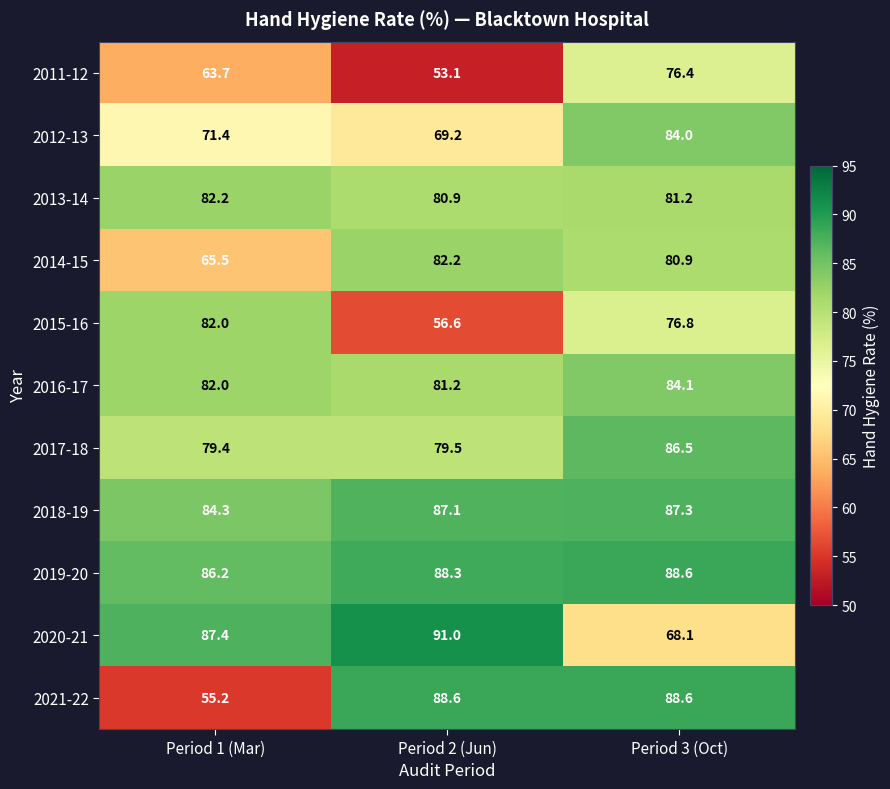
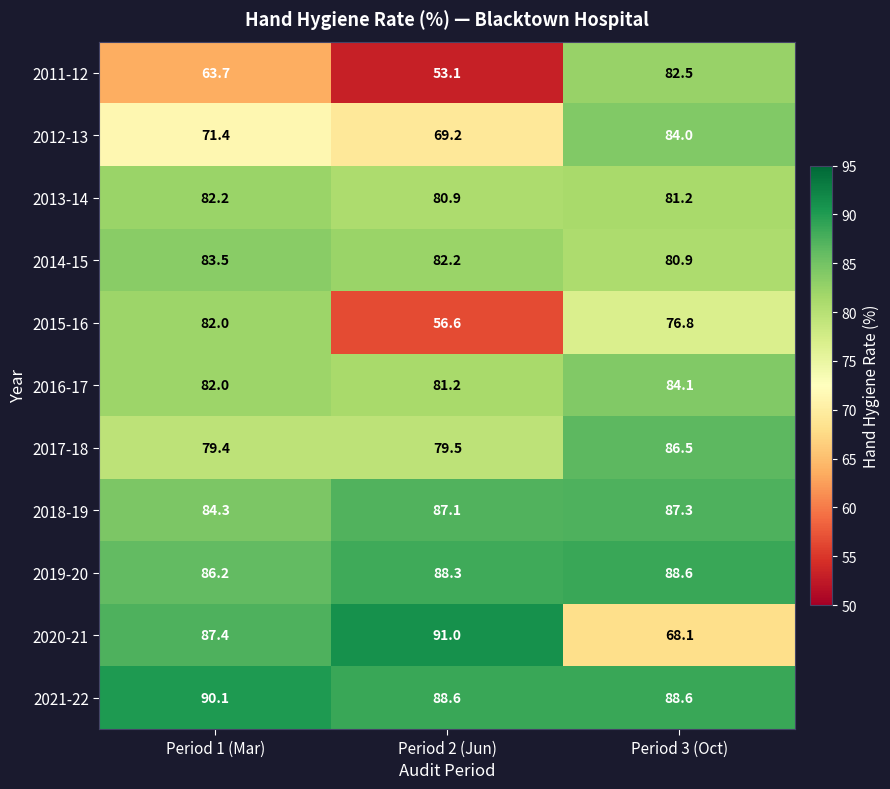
  {
    "2011-12": {
      "Period 1 (Mar)": 63.7,
      "Period 2 (Jun)": 53.1,
-     "Period 3 (Oct)": 76.4
+     "Period 3 (Oct)": 82.5
    },
    "2012-13": {
      "Period 1 (Mar)": 71.4,
      "Period 2 (Jun)": 69.2,
      "Period 3 (Oct)": 84.0
    },
    "2013-14": {
      "Period 1 (Mar)": 82.2,
      "Period 2 (Jun)": 80.9,
      "Period 3 (Oct)": 81.2
    },
    "2014-15": {
-     "Period 1 (Mar)": 65.5,
+     "Period 1 (Mar)": 83.5,
      "Period 2 (Jun)": 82.2,
      "Period 3 (Oct)": 80.9
    },
    "2015-16": {
      "Period 1 (Mar)": 82.0,
      "Period 2 (Jun)": 56.6,
      "Period 3 (Oct)": 76.8
    },
    "2016-17": {
      "Period 1 (Mar)": 82.0,
      "Period 2 (Jun)": 81.2,
      "Period 3 (Oct)": 84.1
    },
    "2017-18": {
      "Period 1 (Mar)": 79.4,
      "Period 2 (Jun)": 79.5,
      "Period 3 (Oct)": 86.5
    },
    "2018-19": {
      "Period 1 (Mar)": 84.3,
      "Period 2 (Jun)": 87.1,
      "Period 3 (Oct)": 87.3
    },
    "2019-20": {
      "Period 1 (Mar)": 86.2,
      "Period 2 (Jun)": 88.3,
      "Period 3 (Oct)": 88.6
    },
    "2020-21": {
      "Period 1 (Mar)": 87.4,
      "Period 2 (Jun)": 91.0,
      "Period 3 (Oct)": 68.1
    },
    "2021-22": {
-     "Period 1 (Mar)": 55.2,
+     "Period 1 (Mar)": 90.1,
      "Period 2 (Jun)": 88.6,
      "Period 3 (Oct)": 88.6
    }
  }
